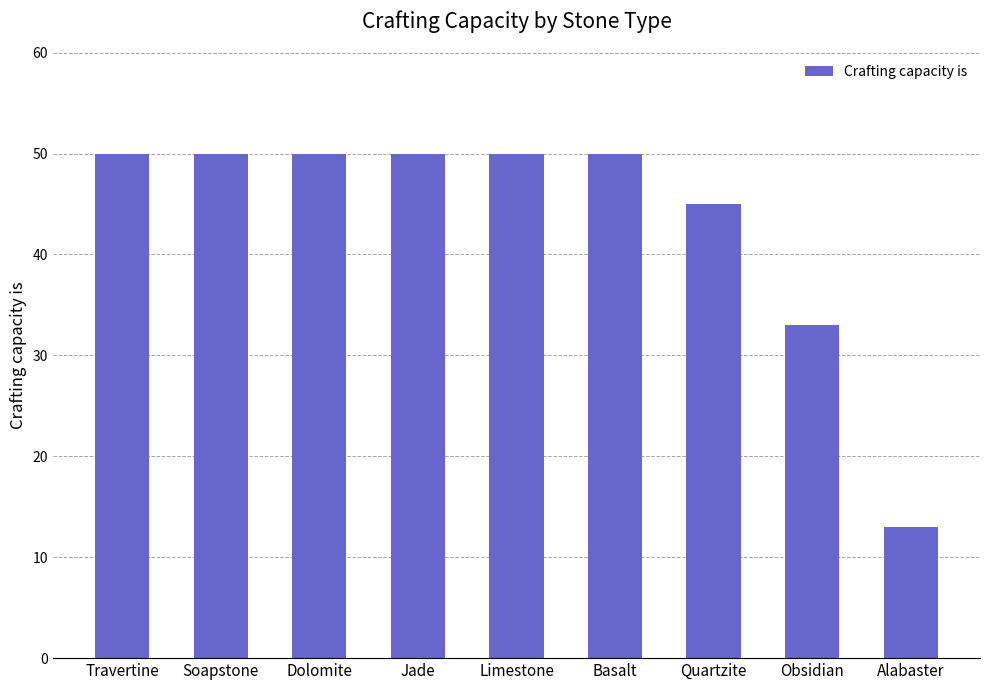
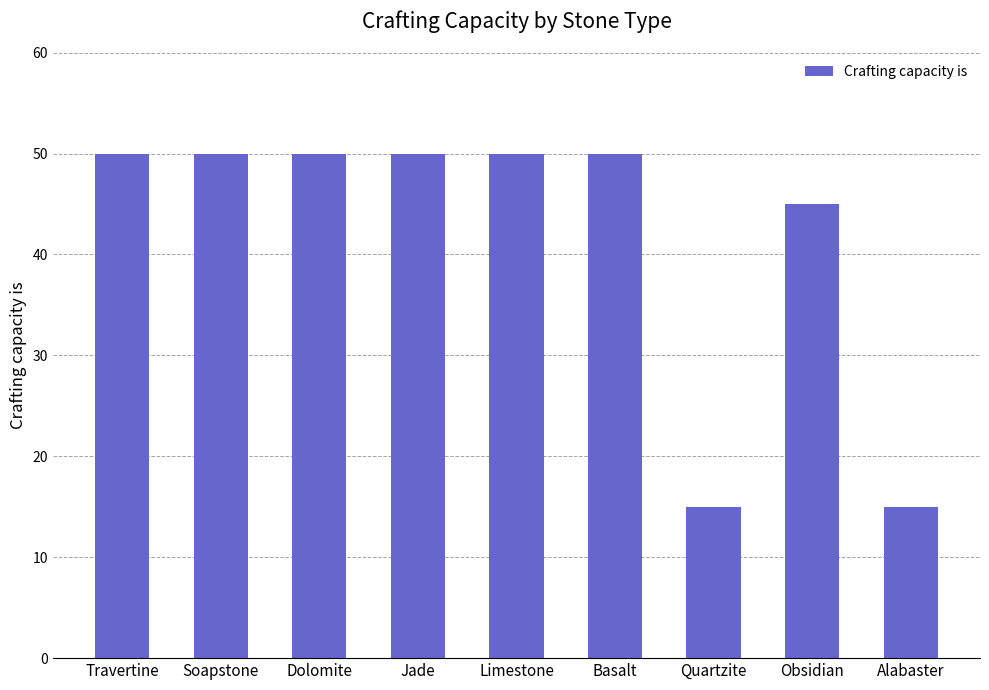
  {
    "Travertine": 50,
    "Soapstone": 50,
    "Dolomite": 50,
    "Jade": 50,
    "Limestone": 50,
    "Basalt": 50,
-   "Quartzite": 45,
-   "Obsidian": 33,
-   "Alabaster": 13
+   "Quartzite": 15,
+   "Obsidian": 45,
+   "Alabaster": 15
  }
